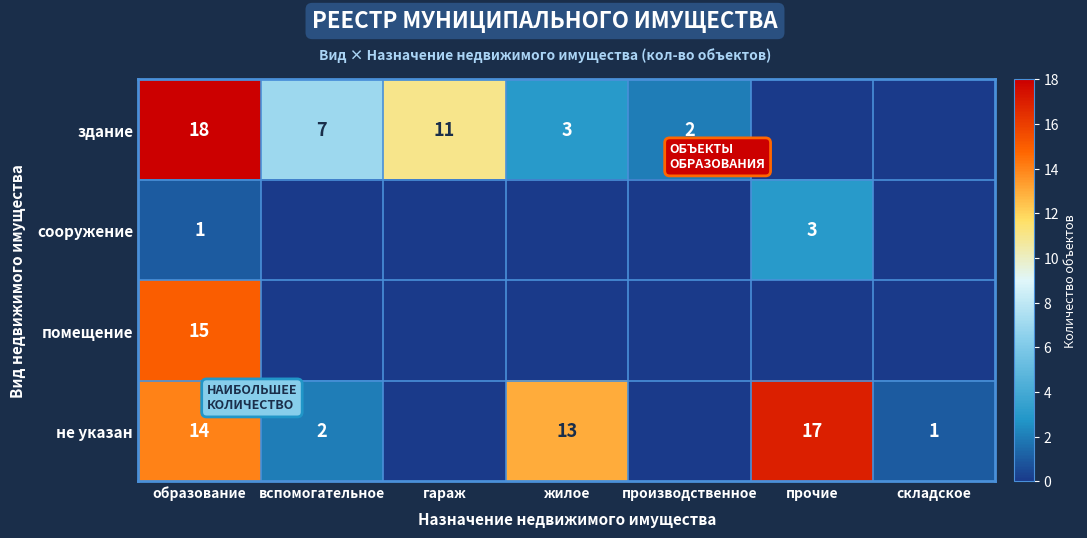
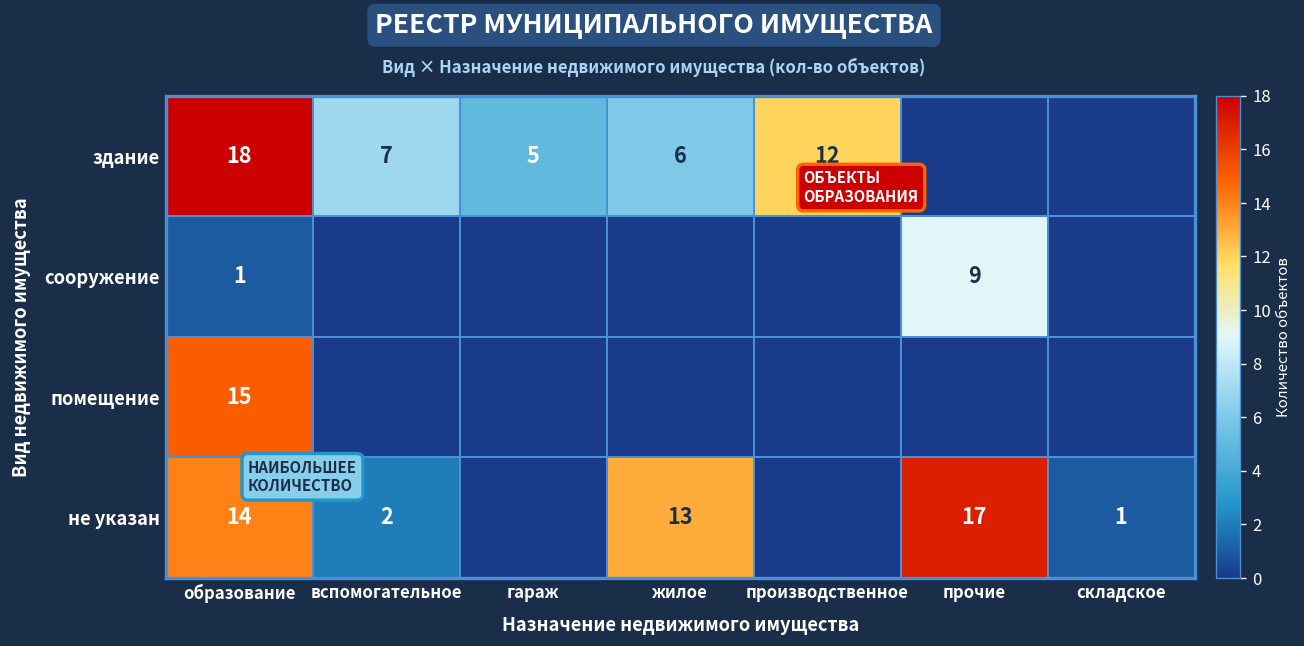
  {
    "здание": {
      "образование": 18,
      "вспомогательное": 7,
-     "гараж": 11,
-     "жилое": 3,
-     "производственное": 2
+     "гараж": 5,
+     "жилое": 6,
+     "производственное": 12
    },
    "сооружение": {
      "образование": 1,
-     "прочие": 3
+     "прочие": 9
    },
    "помещение": {
      "образование": 15
    },
    "не указан": {
      "образование": 14,
      "вспомогательное": 2,
      "жилое": 13,
      "прочие": 17,
      "складское": 1
    }
  }
